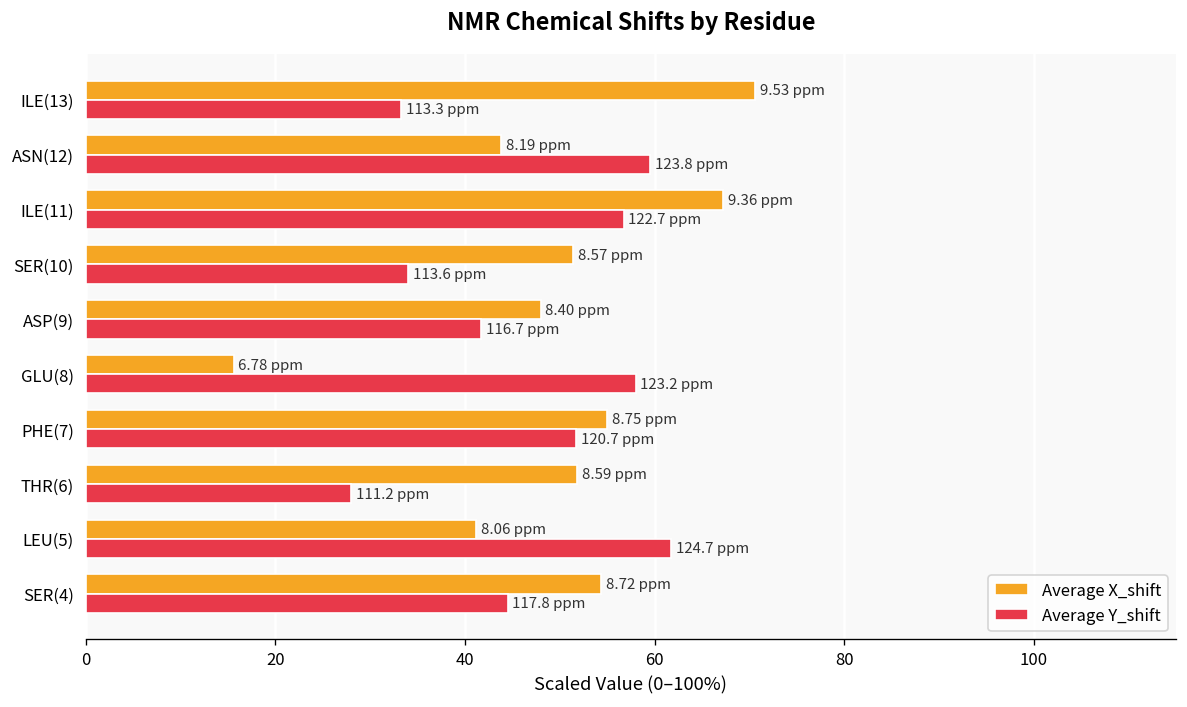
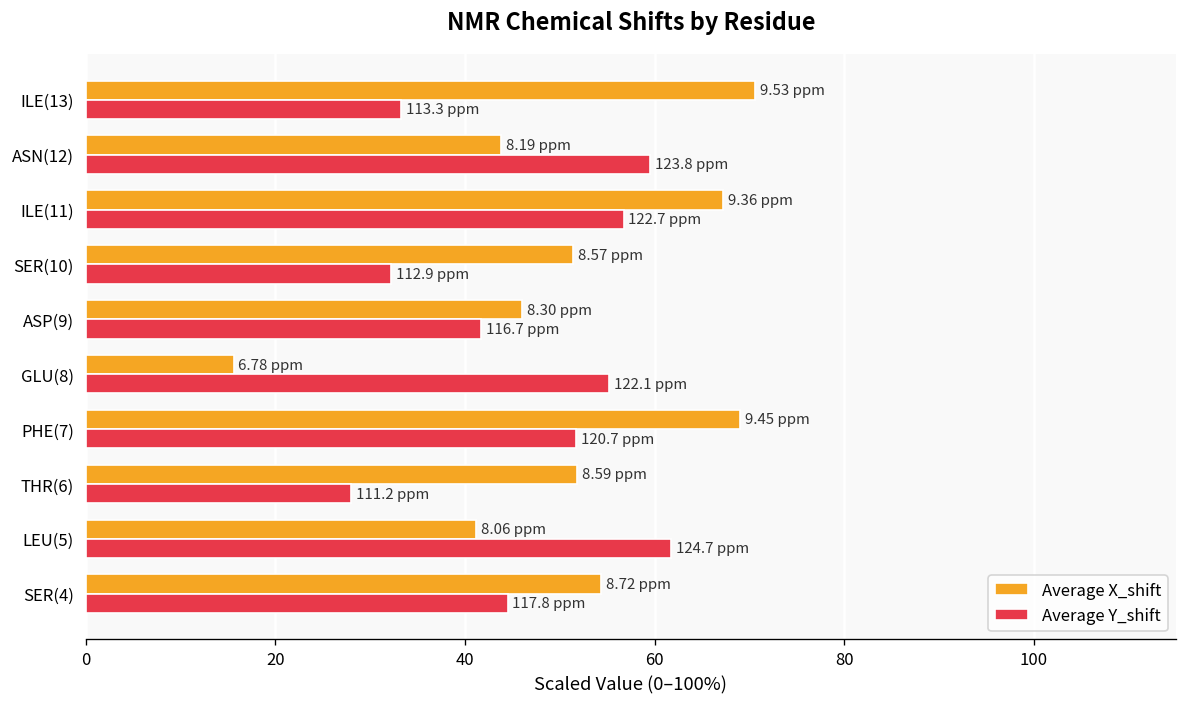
  {
    "Average X_shift": {
-     "ASP(9)": 8.40,
-     "PHE(7)": 8.75
+     "ASP(9)": 8.30,
+     "PHE(7)": 9.45
    },
    "Average Y_shift": {
-     "SER(10)": 113.6,
-     "GLU(8)": 123.2
+     "SER(10)": 112.9,
+     "GLU(8)": 122.1
    }
  }
